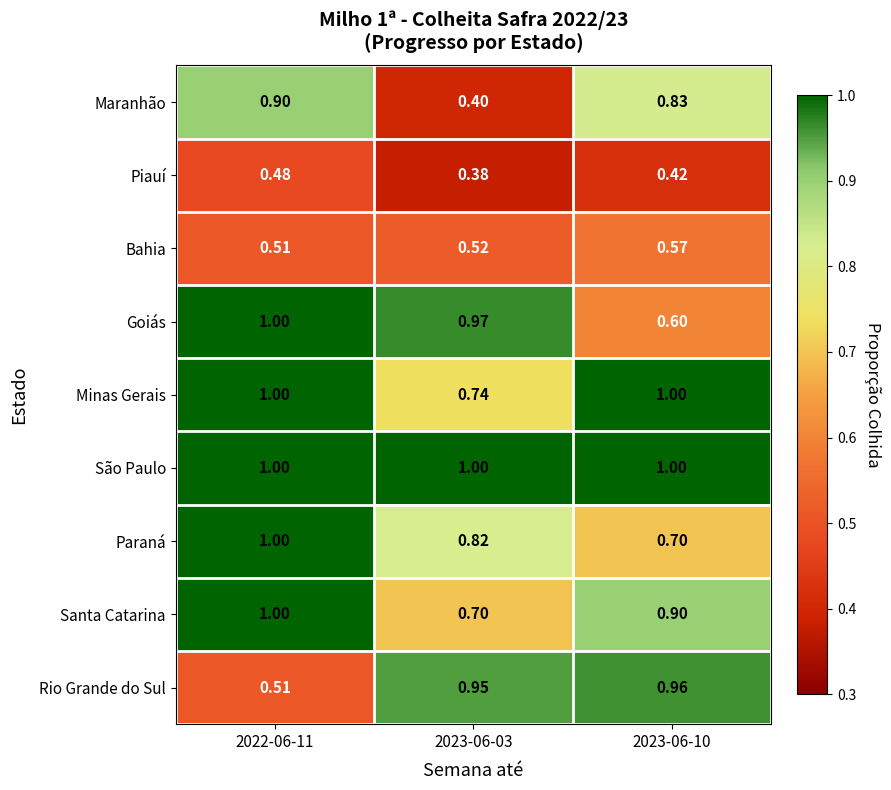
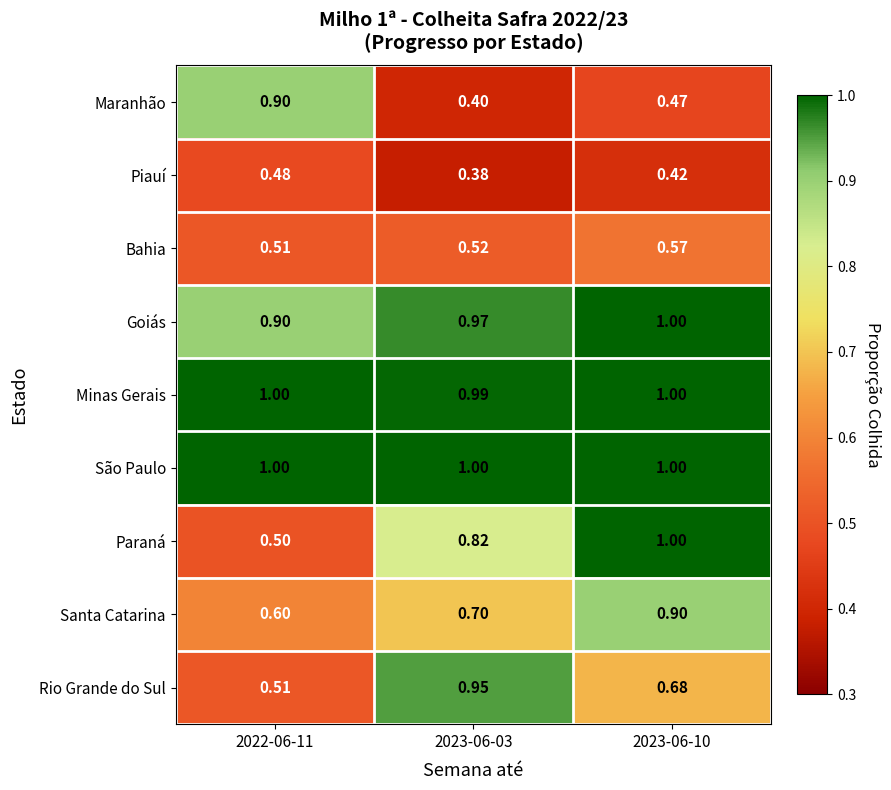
  {
    "Maranhão": {
      "2022-06-11": 0.90,
      "2023-06-03": 0.40,
-     "2023-06-10": 0.83
+     "2023-06-10": 0.47
    },
    "Piauí": {
      "2022-06-11": 0.48,
      "2023-06-03": 0.38,
      "2023-06-10": 0.42
    },
    "Bahia": {
      "2022-06-11": 0.51,
      "2023-06-03": 0.52,
      "2023-06-10": 0.57
    },
    "Goiás": {
-     "2022-06-11": 1.00,
+     "2022-06-11": 0.90,
      "2023-06-03": 0.97,
-     "2023-06-10": 0.60
+     "2023-06-10": 1.00
    },
    "Minas Gerais": {
      "2022-06-11": 1.00,
-     "2023-06-03": 0.74,
+     "2023-06-03": 0.99,
      "2023-06-10": 1.00
    },
    "São Paulo": {
      "2022-06-11": 1.00,
      "2023-06-03": 1.00,
      "2023-06-10": 1.00
    },
    "Paraná": {
-     "2022-06-11": 1.00,
+     "2022-06-11": 0.50,
      "2023-06-03": 0.82,
-     "2023-06-10": 0.70
+     "2023-06-10": 1.00
    },
    "Santa Catarina": {
-     "2022-06-11": 1.00,
+     "2022-06-11": 0.60,
      "2023-06-03": 0.70,
      "2023-06-10": 0.90
    },
    "Rio Grande do Sul": {
      "2022-06-11": 0.51,
      "2023-06-03": 0.95,
-     "2023-06-10": 0.96
+     "2023-06-10": 0.68
    }
  }
